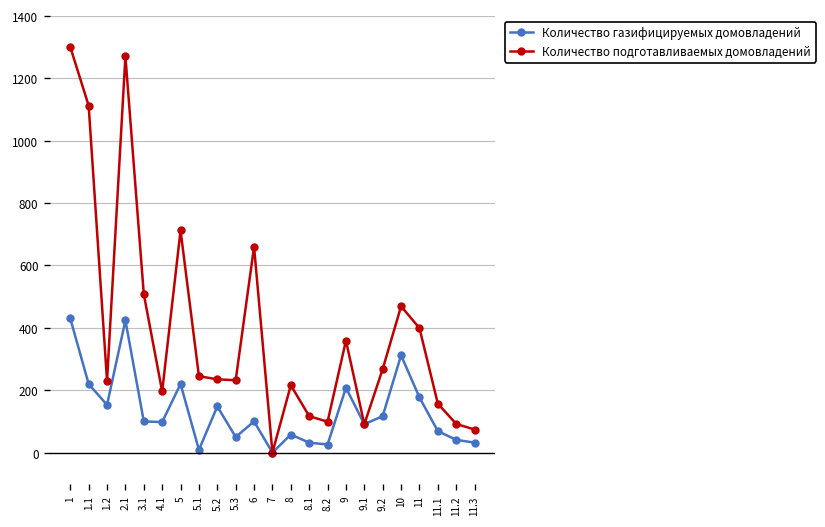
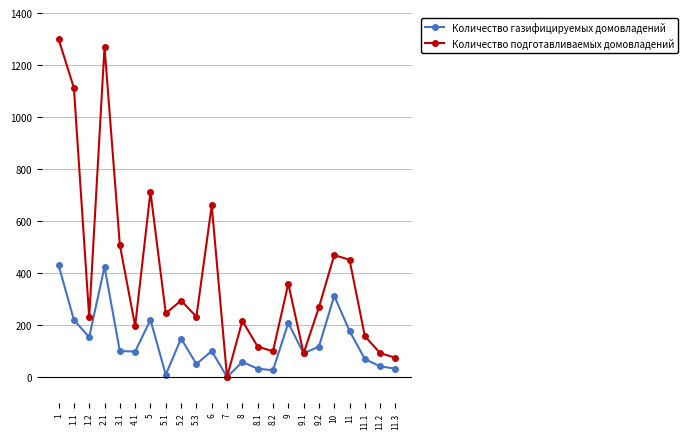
  {
    "Количество газифицируемых домовладений": {
      "1": 430,
      "1.1": 220,
      "1.2": 150,
      "2.1": 420,
      "3.1": 100,
      "4.1": 100,
      "5": 220,
      "5.1": 10,
      "5.2": 150,
      "5.3": 50,
      "6": 100,
      "8": 60,
      "8.1": 30,
      "8.2": 30,
      "9": 210,
      "9.2": 120,
      "10": 310,
      "11": 180,
      "11.1": 70,
      "11.2": 40,
      "11.3": 30
    },
    "Количество подготавливаемых домовладений": {
      "1": 1300,
      "1.1": 1110,
      "1.2": 230,
      "2.1": 1270,
      "3.1": 510,
      "4.1": 200,
      "5": 710,
      "5.1": 250,
-     "5.2": 240,
+     "5.2": 290,
      "5.3": 230,
      "6": 660,
      "8": 220,
      "8.1": 120,
      "8.2": 100,
      "9": 360,
      "9.2": 270,
      "10": 470,
-     "11": 400,
+     "11": 450,
      "11.1": 160,
      "11.2": 90,
      "11.3": 70
    }
  }
